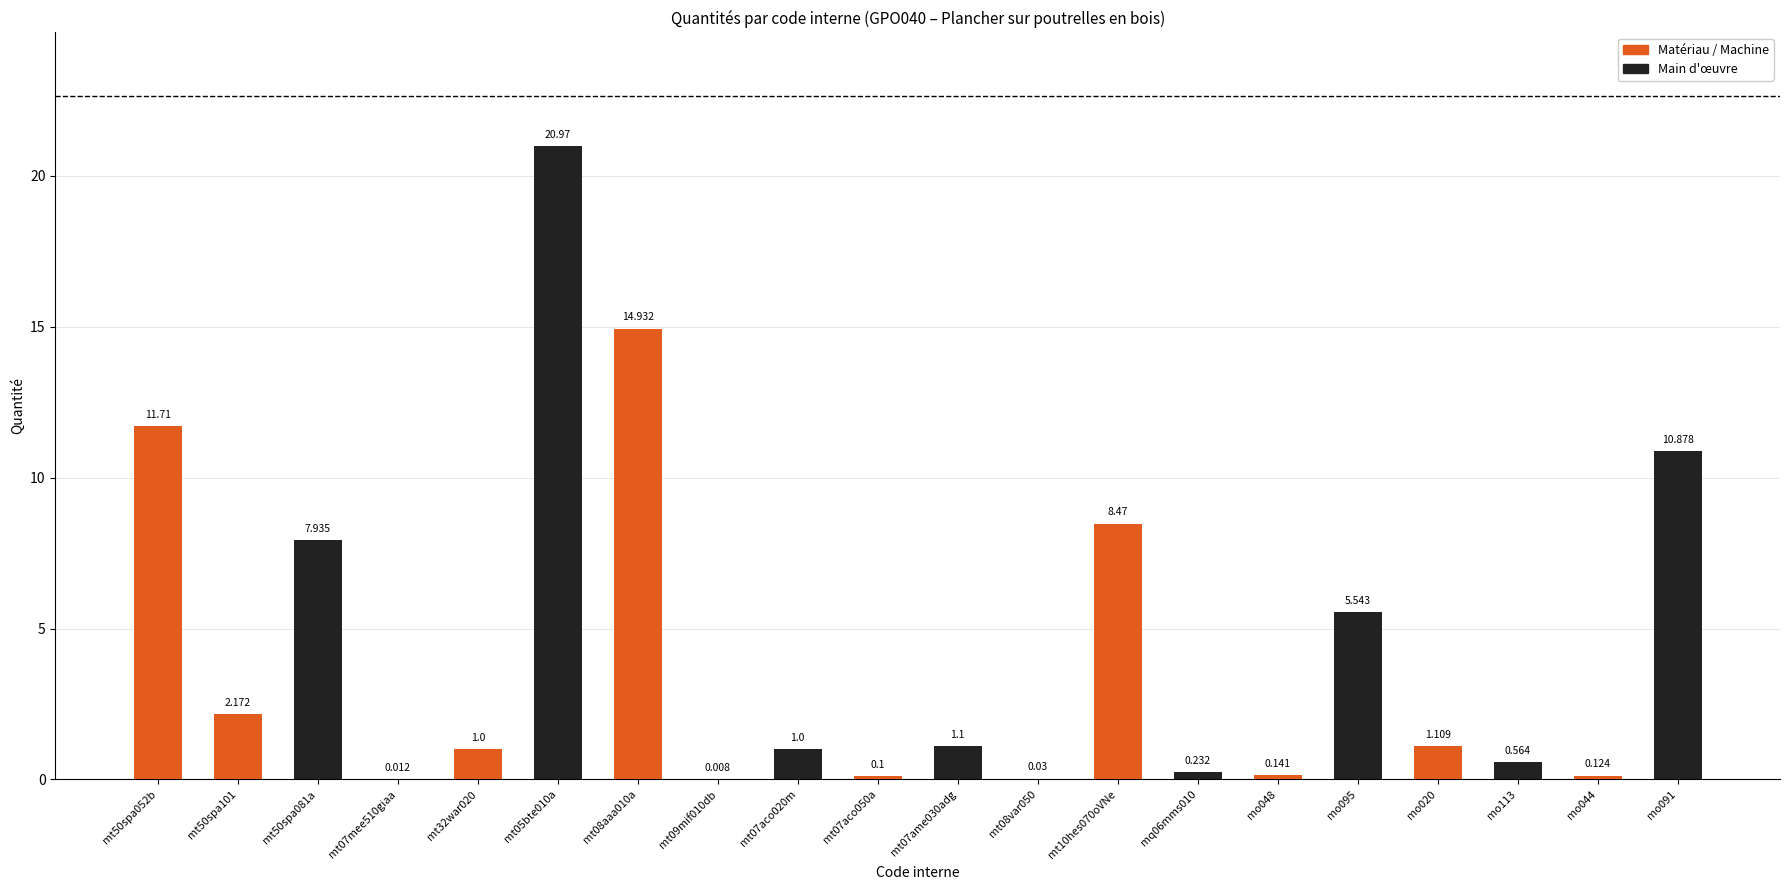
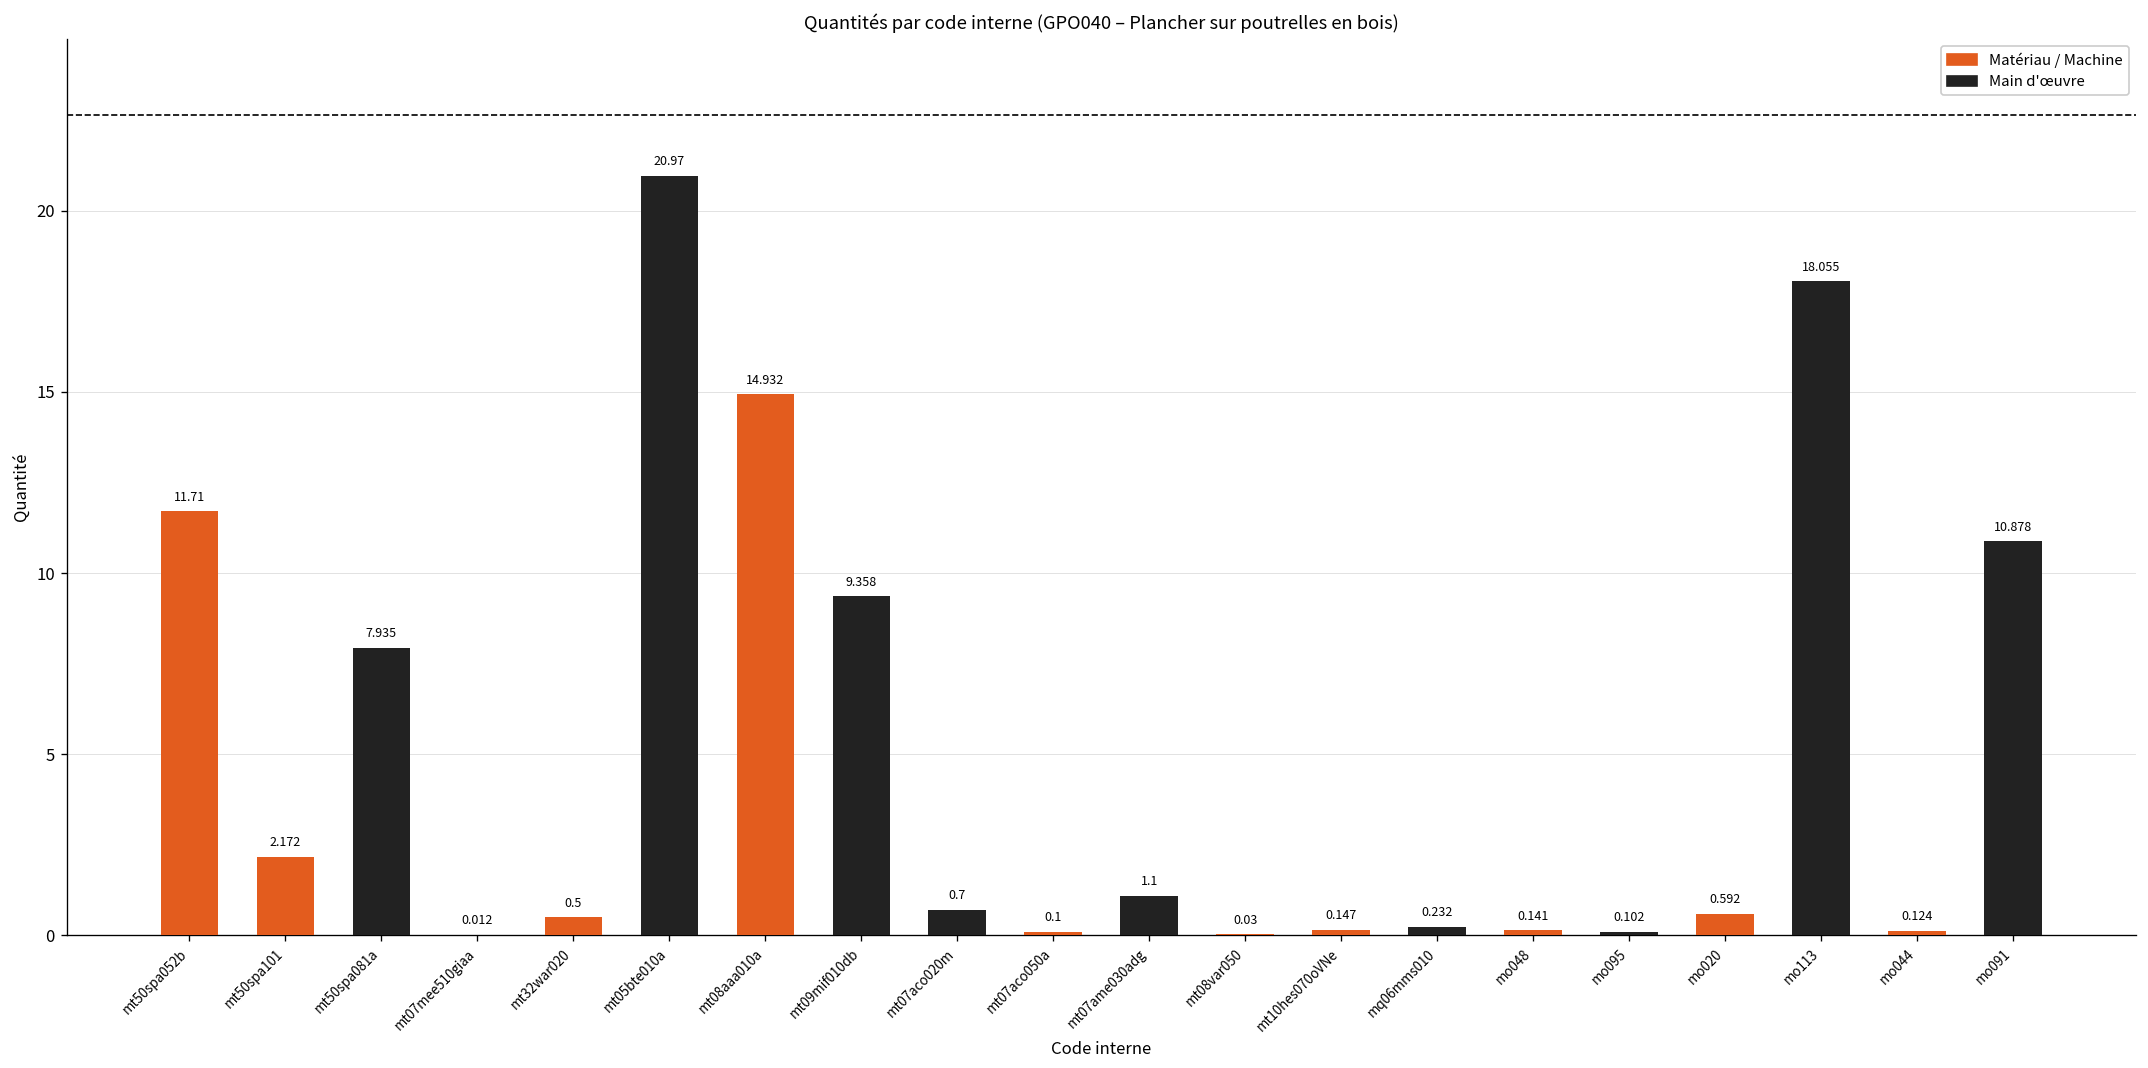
  {
    "mt50spa052b": 11.71,
    "mt50spa101": 2.172,
    "mt50spa081a": 7.935,
    "mt07mee510giaa": 0.012,
-   "mt32war020": 1.0,
+   "mt32war020": 0.5,
    "mt05bte010a": 20.97,
    "mt08aaa010a": 14.932,
-   "mt09mif010db": 0.008,
-   "mt07aco020m": 1.0,
+   "mt09mif010db": 9.358,
+   "mt07aco020m": 0.7,
    "mt07aco050a": 0.1,
    "mt07ame030adg": 1.1,
    "mt08var050": 0.03,
-   "mt10hes070oVNe": 8.47,
+   "mt10hes070oVNe": 0.147,
    "mq06mms010": 0.232,
    "mo048": 0.141,
-   "mo095": 5.543,
-   "mo020": 1.109,
-   "mo113": 0.564,
+   "mo095": 0.102,
+   "mo020": 0.592,
+   "mo113": 18.055,
    "mo044": 0.124,
    "mo091": 10.878
  }
